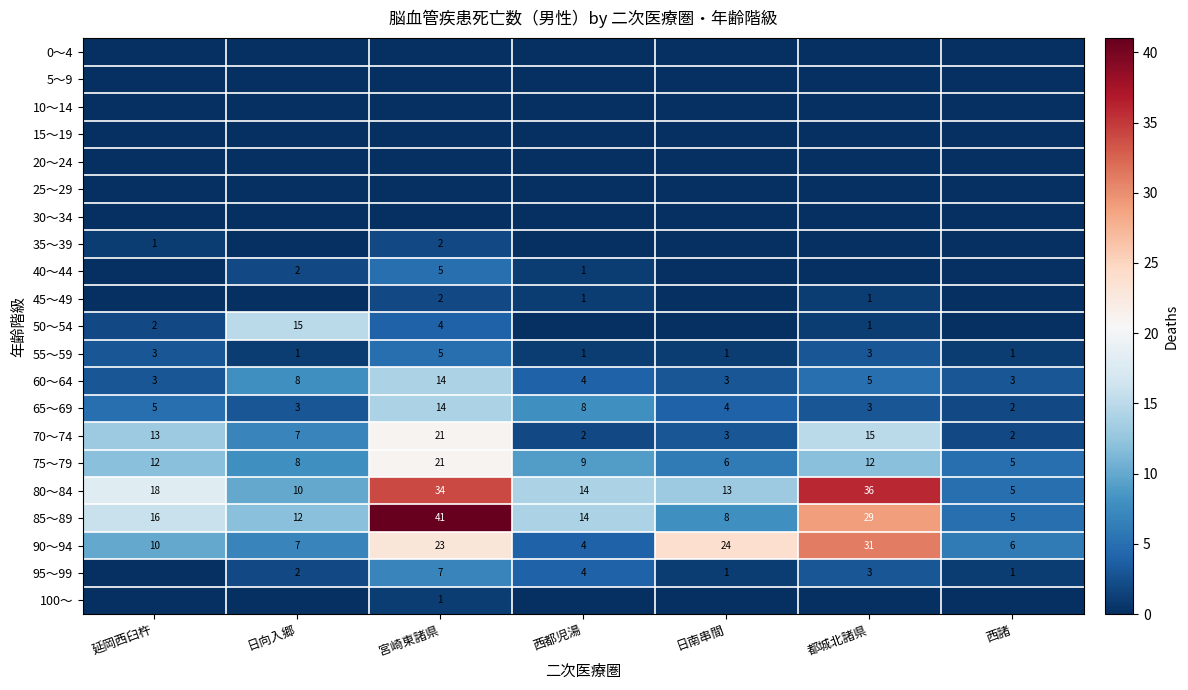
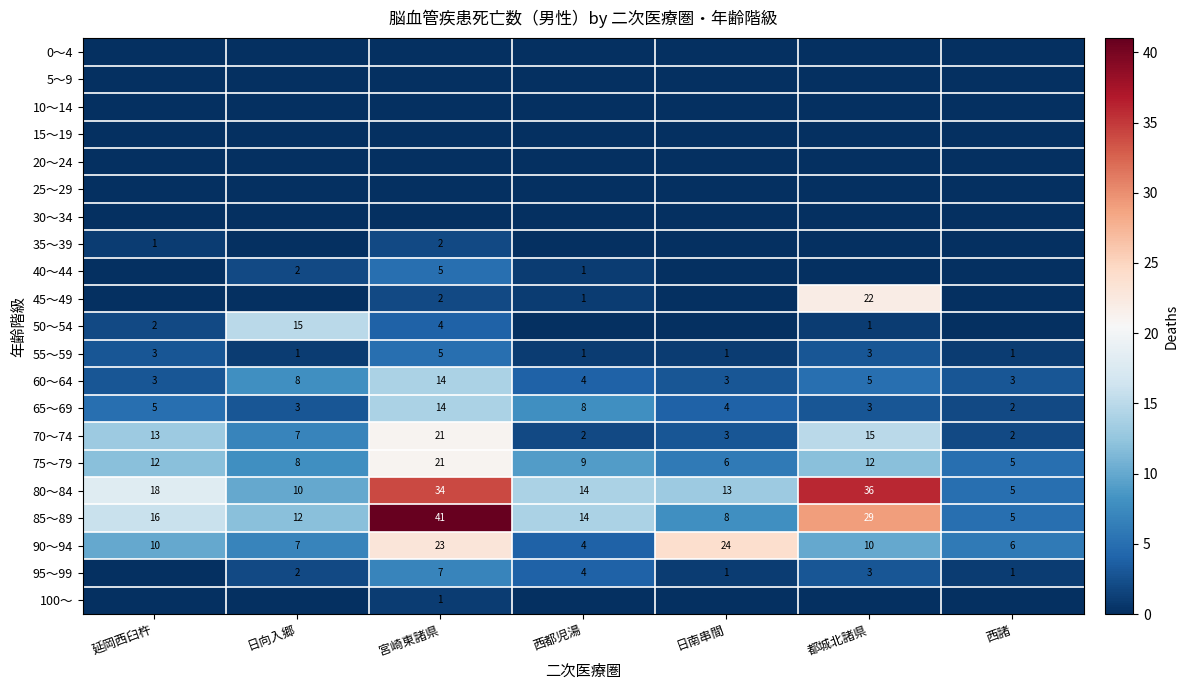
  {
    "35～39": {
      "延岡西臼杵": 1,
      "宮崎東諸県": 2
    },
    "40～44": {
      "日向入郷": 2,
      "宮崎東諸県": 5,
      "西都児湯": 1
    },
    "45～49": {
      "宮崎東諸県": 2,
      "西都児湯": 1,
-     "都城北諸県": 1
+     "都城北諸県": 22
    },
    "50～54": {
      "延岡西臼杵": 2,
      "日向入郷": 15,
      "宮崎東諸県": 4,
      "都城北諸県": 1
    },
    "55～59": {
      "延岡西臼杵": 3,
      "日向入郷": 1,
      "宮崎東諸県": 5,
      "西都児湯": 1,
      "日南串間": 1,
      "都城北諸県": 3,
      "西諸": 1
    },
    "60～64": {
      "延岡西臼杵": 3,
      "日向入郷": 8,
      "宮崎東諸県": 14,
      "西都児湯": 4,
      "日南串間": 3,
      "都城北諸県": 5,
      "西諸": 3
    },
    "65～69": {
      "延岡西臼杵": 5,
      "日向入郷": 3,
      "宮崎東諸県": 14,
      "西都児湯": 8,
      "日南串間": 4,
      "都城北諸県": 3,
      "西諸": 2
    },
    "70～74": {
      "延岡西臼杵": 13,
      "日向入郷": 7,
      "宮崎東諸県": 21,
      "西都児湯": 2,
      "日南串間": 3,
      "都城北諸県": 15,
      "西諸": 2
    },
    "75～79": {
      "延岡西臼杵": 12,
      "日向入郷": 8,
      "宮崎東諸県": 21,
      "西都児湯": 9,
      "日南串間": 6,
      "都城北諸県": 12,
      "西諸": 5
    },
    "80～84": {
      "延岡西臼杵": 18,
      "日向入郷": 10,
      "宮崎東諸県": 34,
      "西都児湯": 14,
      "日南串間": 13,
      "都城北諸県": 36,
      "西諸": 5
    },
    "85～89": {
      "延岡西臼杵": 16,
      "日向入郷": 12,
      "宮崎東諸県": 41,
      "西都児湯": 14,
      "日南串間": 8,
      "都城北諸県": 29,
      "西諸": 5
    },
    "90～94": {
      "延岡西臼杵": 10,
      "日向入郷": 7,
      "宮崎東諸県": 23,
      "西都児湯": 4,
      "日南串間": 24,
-     "都城北諸県": 31,
+     "都城北諸県": 10,
      "西諸": 6
    },
    "95～99": {
      "日向入郷": 2,
      "宮崎東諸県": 7,
      "西都児湯": 4,
      "日南串間": 1,
      "都城北諸県": 3,
      "西諸": 1
    },
    "100～": {
      "宮崎東諸県": 1
    }
  }
